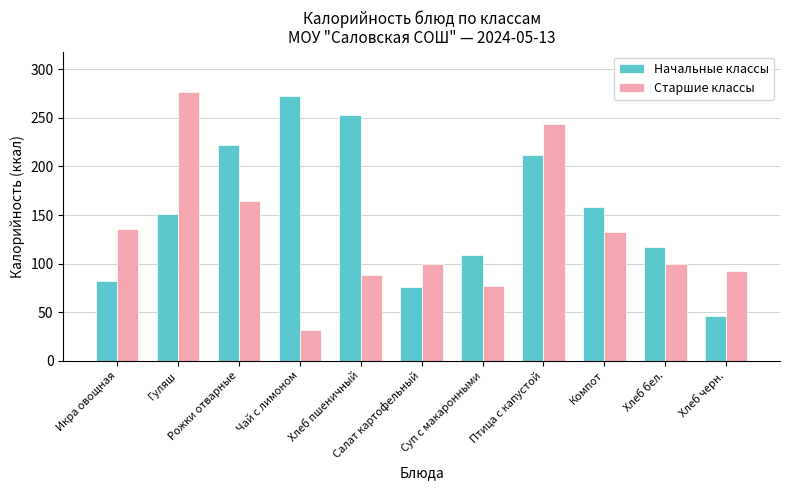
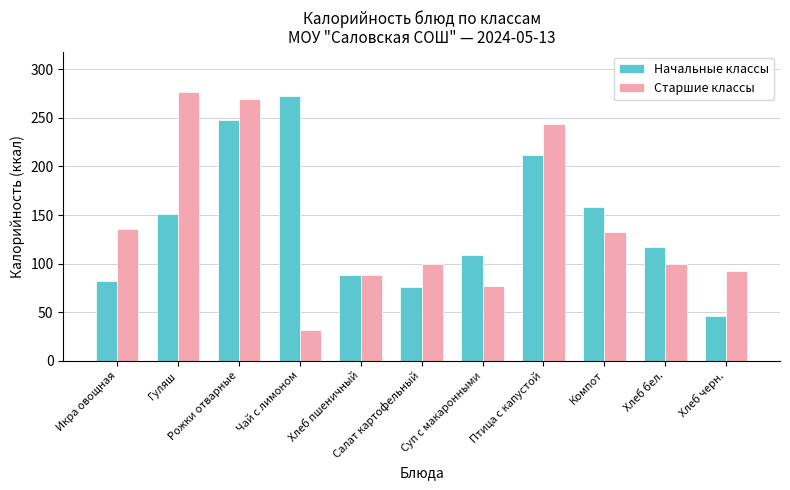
  {
    "Начальные классы": {
      "Икра овощная": 80,
      "Гуляш": 150,
-     "Рожки отварные": 220,
+     "Рожки отварные": 250,
      "Чай с лимоном": 270,
-     "Хлеб пшеничный": 250,
+     "Хлеб пшеничный": 90,
      "Салат картофельный": 80,
      "Суп с макаронными": 110,
      "Птица с капустой": 210,
      "Компот": 160,
      "Хлеб бел.": 120,
      "Хлеб черн.": 50
    },
    "Старшие классы": {
      "Икра овощная": 140,
      "Гуляш": 280,
-     "Рожки отварные": 160,
+     "Рожки отварные": 270,
      "Чай с лимоном": 30,
      "Хлеб пшеничный": 90,
      "Салат картофельный": 100,
      "Суп с макаронными": 80,
      "Птица с капустой": 240,
      "Компот": 130,
      "Хлеб бел.": 100,
      "Хлеб черн.": 90
    }
  }
